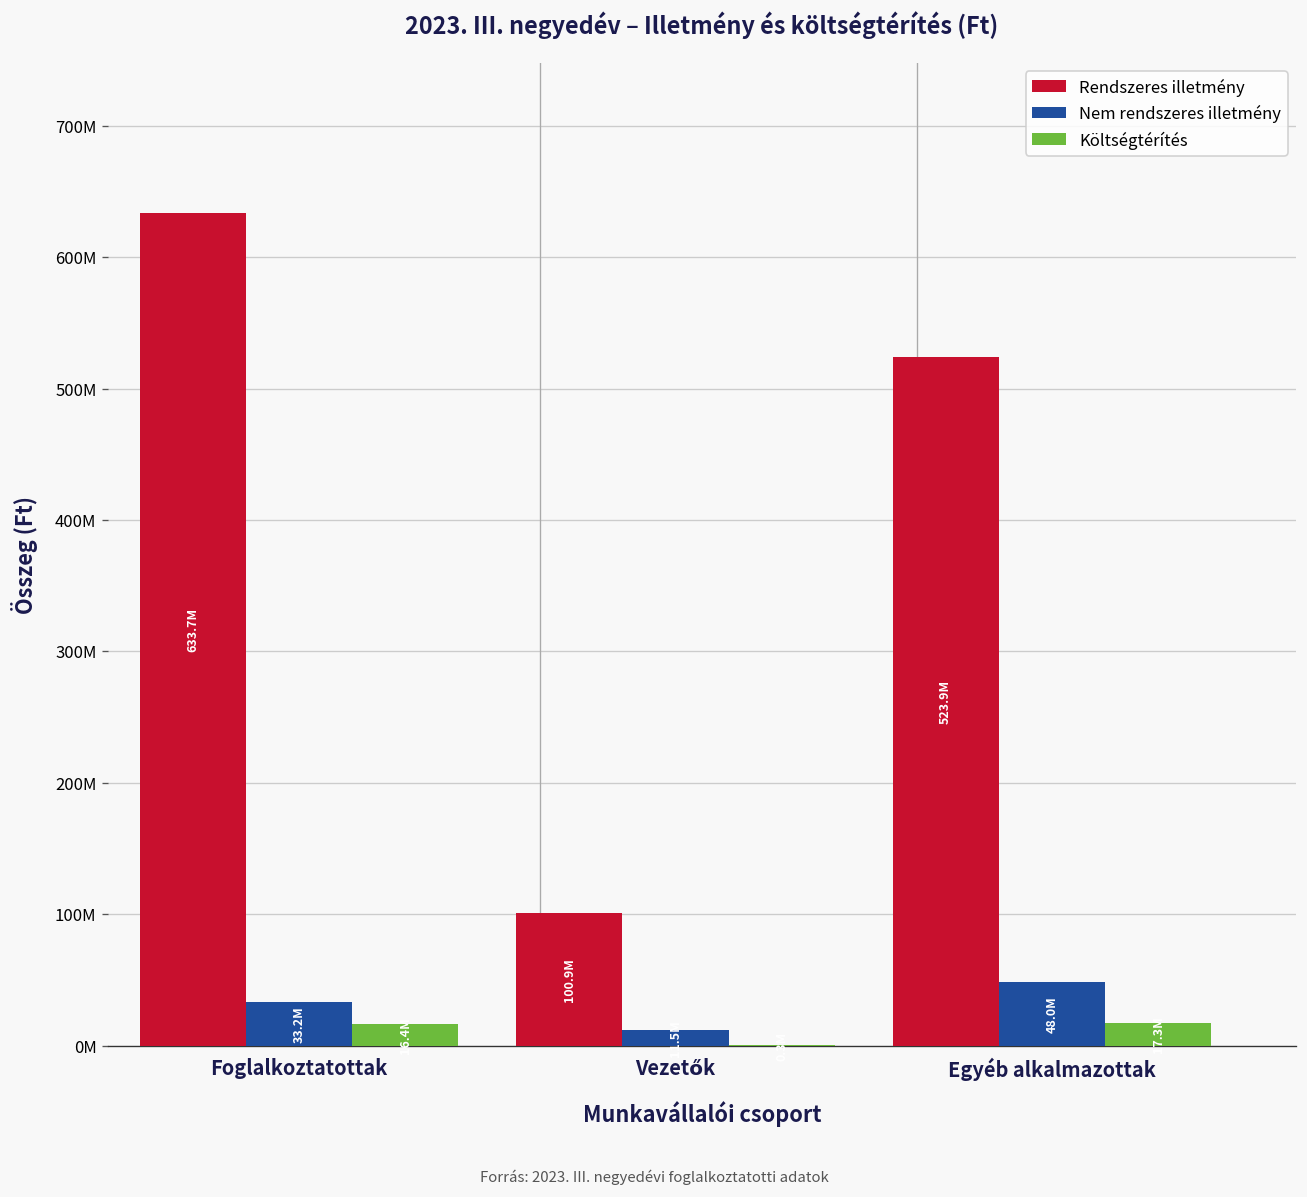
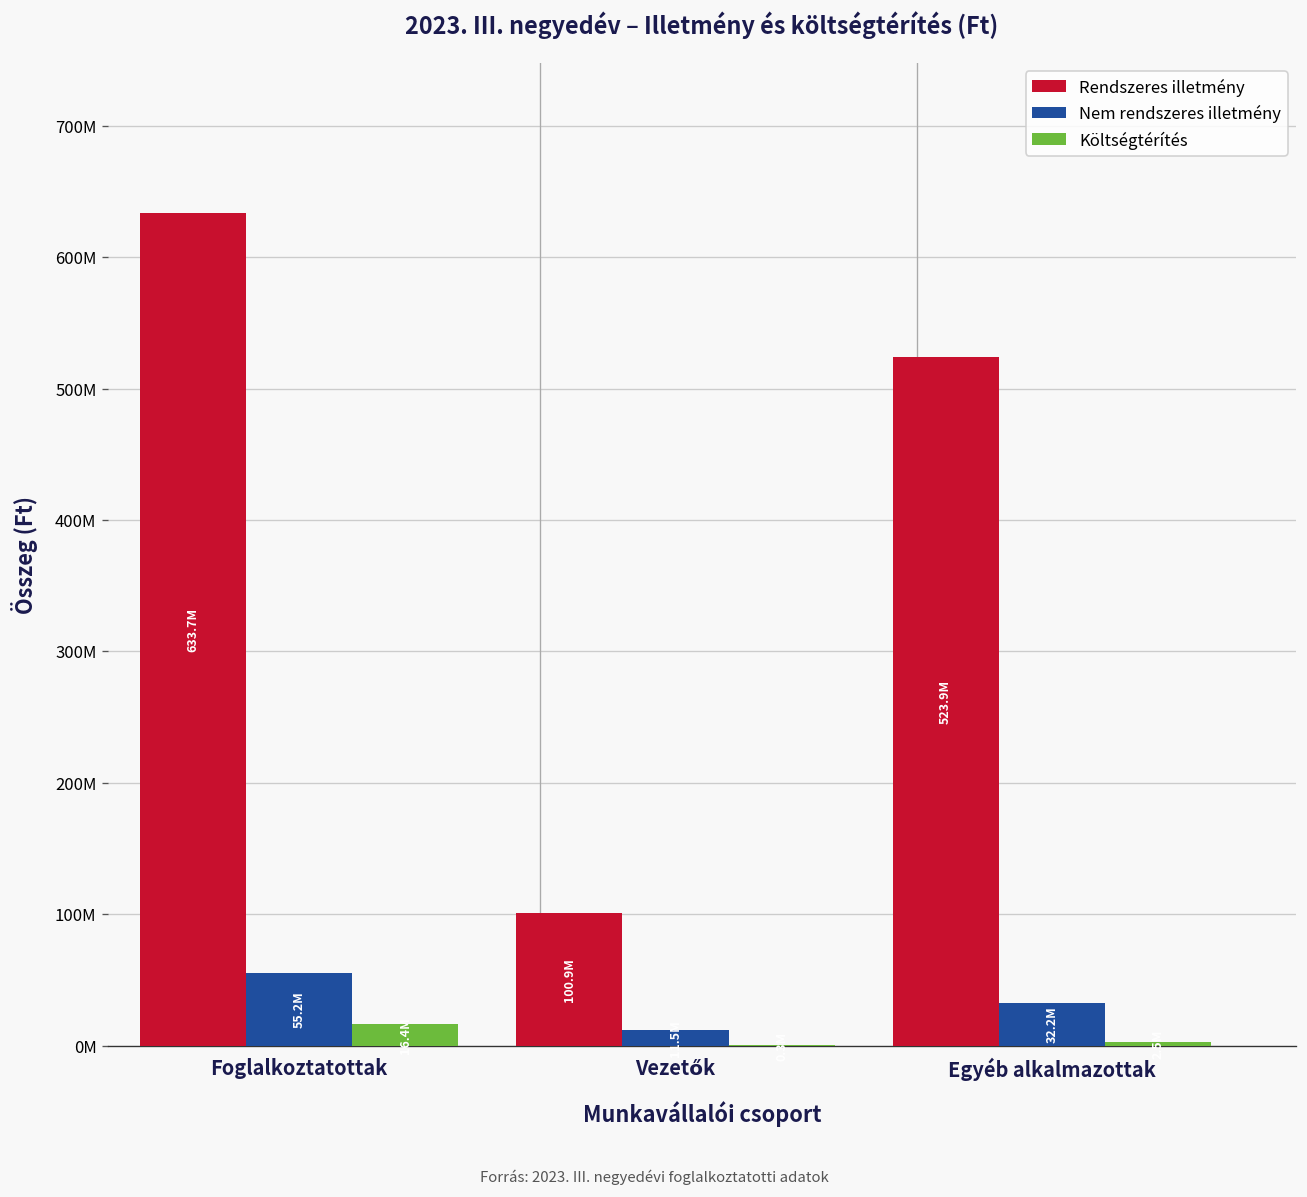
  {
    "Rendszeres illetmény": {
      "Foglalkoztatottak": "633.7M",
      "Vezetők": "100.9M",
      "Egyéb alkalmazottak": "523.9M"
    },
    "Nem rendszeres illetmény": {
-     "Foglalkoztatottak": "33.2M",
-     "Egyéb alkalmazottak": "48.0M"
+     "Foglalkoztatottak": "55.2M",
+     "Egyéb alkalmazottak": "32.2M"
    },
    "Költségtérítés": {
-     "Egyéb alkalmazottak": "17000000"
+     "Egyéb alkalmazottak": "2000000"
    }
  }
